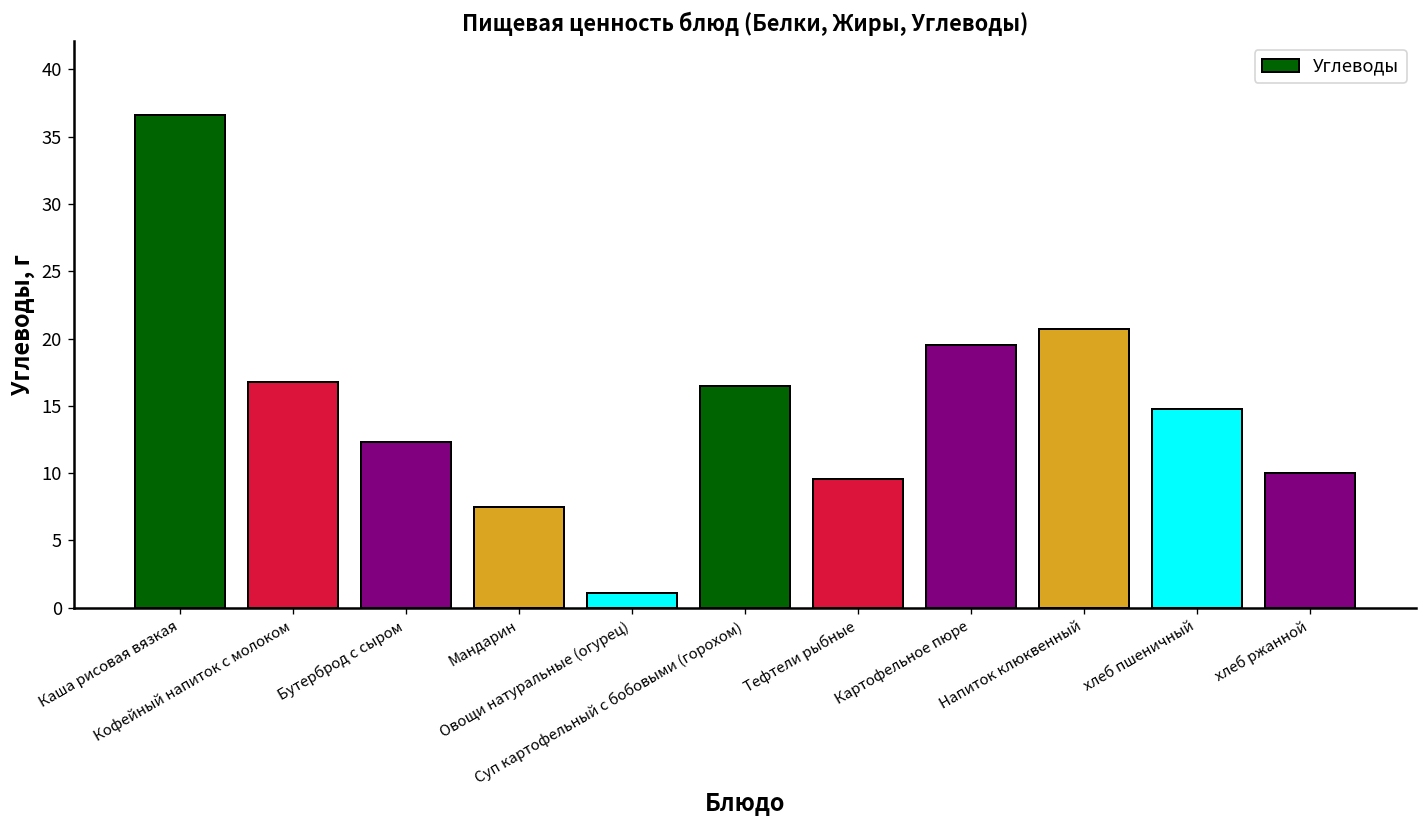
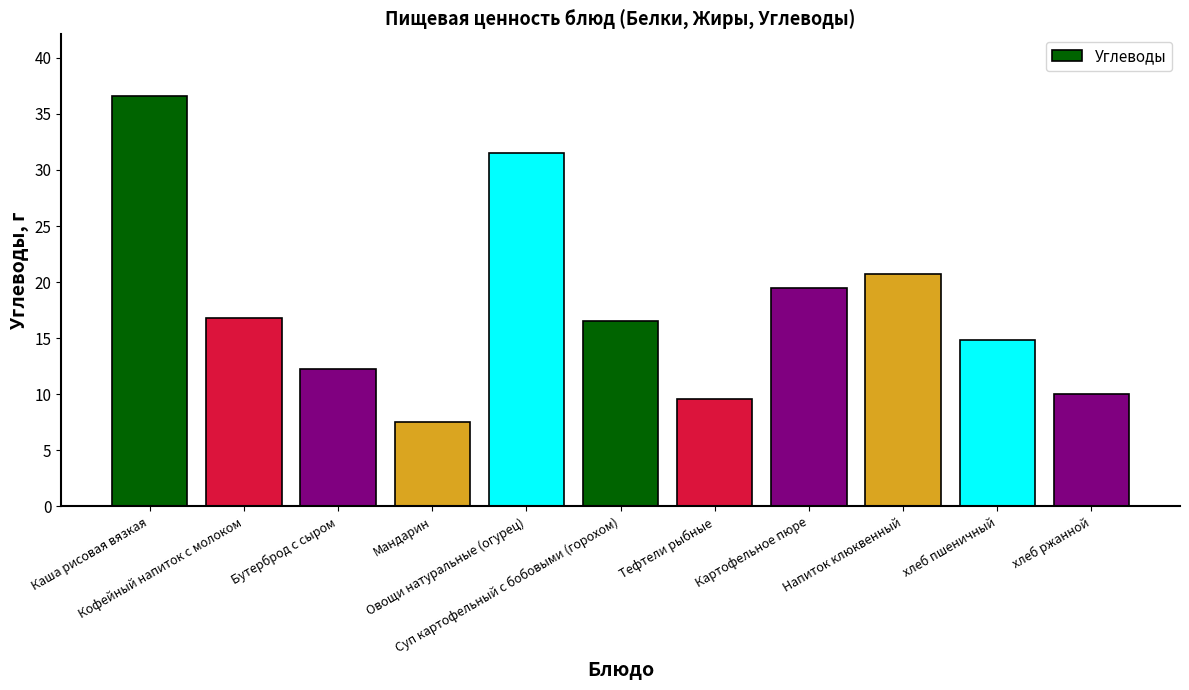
  {
    "Каша рисовая вязкая": 36.6,
    "Кофейный напиток с молоком": 16.8,
    "Бутерброд с сыром": 12.3,
    "Мандарин": 7.5,
-   "Овощи натуральные (огурец)": 1.1,
+   "Овощи натуральные (огурец)": 31.5,
    "Суп картофельный с бобовыми (горохом)": 16.5,
    "Тефтели рыбные": 9.6,
    "Картофельное пюре": 19.5,
    "Напиток клюквенный": 20.7,
    "хлеб пшеничный": 14.8,
    "хлеб ржанной": 10.0
  }
